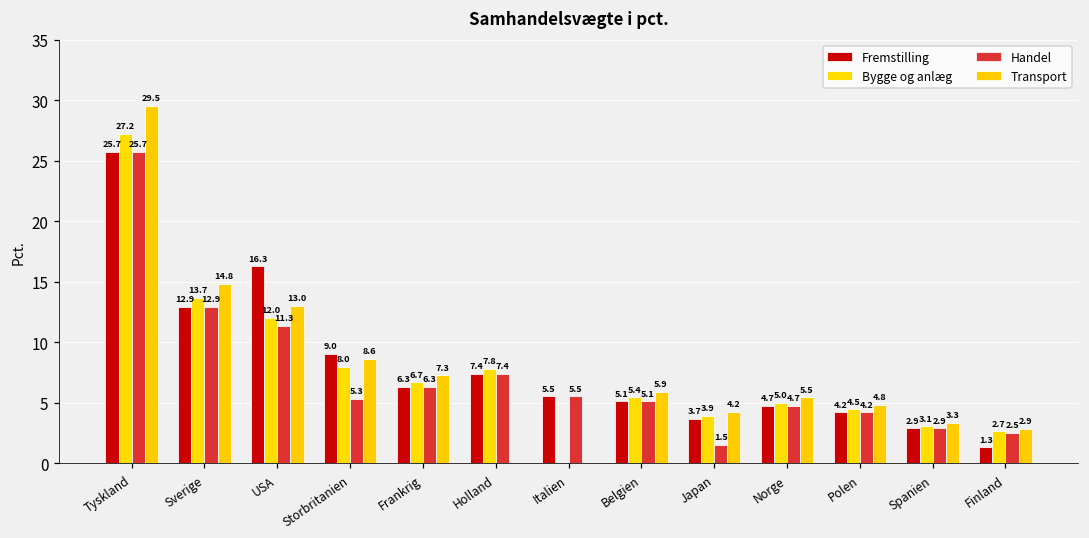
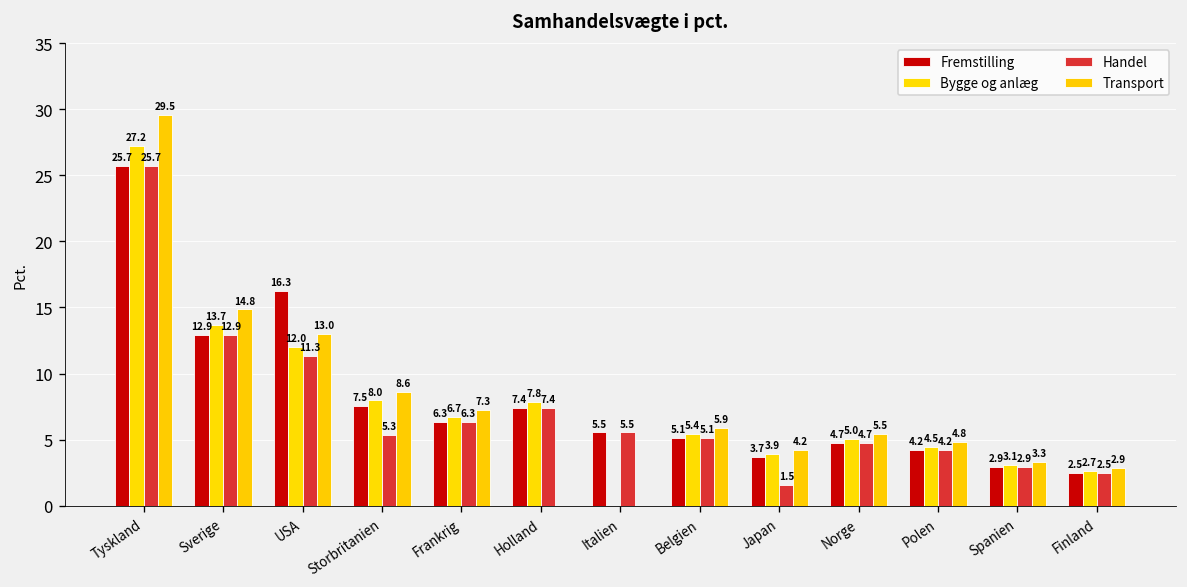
  {
    "Fremstilling": {
      "Tyskland": 25.7,
      "Sverige": 12.9,
      "USA": 16.3,
-     "Storbritanien": 9.0,
+     "Storbritanien": 7.5,
      "Frankrig": 6.3,
      "Holland": 7.4,
      "Italien": 5.5,
      "Belgien": 5.1,
      "Japan": 3.7,
      "Norge": 4.7,
      "Polen": 4.2,
      "Spanien": 2.9,
-     "Finland": 1.3
+     "Finland": 2.5
    },
    "Handel": {
      "Tyskland": 25.7,
      "Sverige": 12.9,
      "USA": 11.3,
      "Storbritanien": 5.3,
      "Frankrig": 6.3,
      "Holland": 7.4,
      "Italien": 5.5,
      "Belgien": 5.1,
      "Japan": 1.5,
      "Norge": 4.7,
      "Polen": 4.2,
      "Spanien": 2.9,
      "Finland": 2.5
    }
  }
